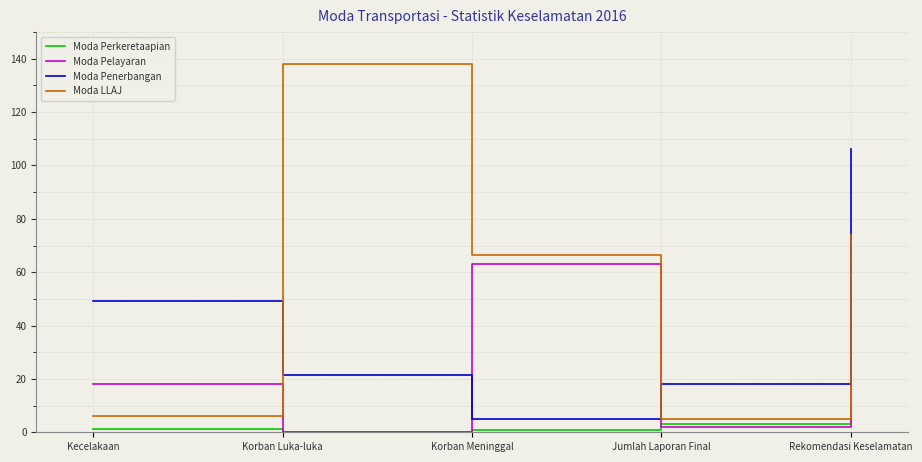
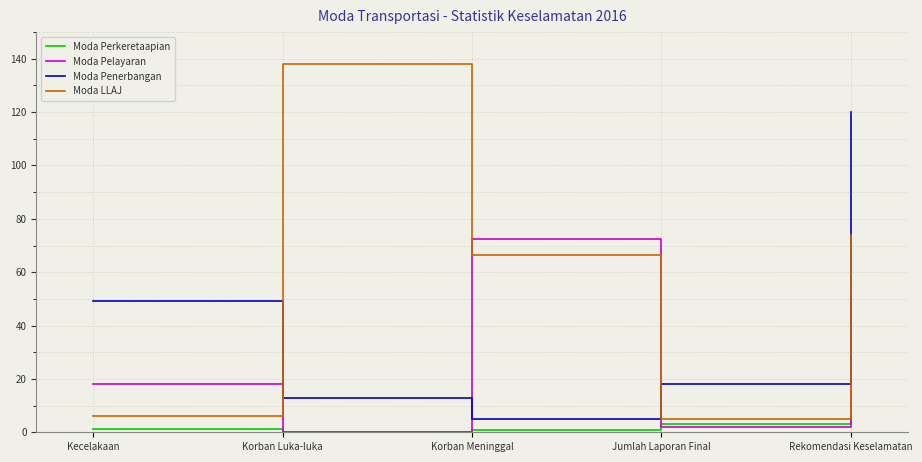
  {
    "Moda Perkeretaapian": {
      "Kecelakaan": 1,
      "Korban Meninggal": 1,
      "Jumlah Laporan Final": 3,
      "Rekomendasi Keselamatan": 11
    },
    "Moda Pelayaran": {
      "Kecelakaan": 18,
-     "Korban Meninggal": 63,
+     "Korban Meninggal": 72,
      "Jumlah Laporan Final": 2,
      "Rekomendasi Keselamatan": 51
    },
    "Moda Penerbangan": {
      "Kecelakaan": 49,
-     "Korban Luka-luka": 21,
+     "Korban Luka-luka": 13,
      "Korban Meninggal": 5,
      "Jumlah Laporan Final": 18,
-     "Rekomendasi Keselamatan": 106
+     "Rekomendasi Keselamatan": 120
    },
    "Moda LLAJ": {
      "Kecelakaan": 6,
      "Korban Luka-luka": 138,
      "Korban Meninggal": 67,
      "Jumlah Laporan Final": 5,
      "Rekomendasi Keselamatan": 74
    }
  }
